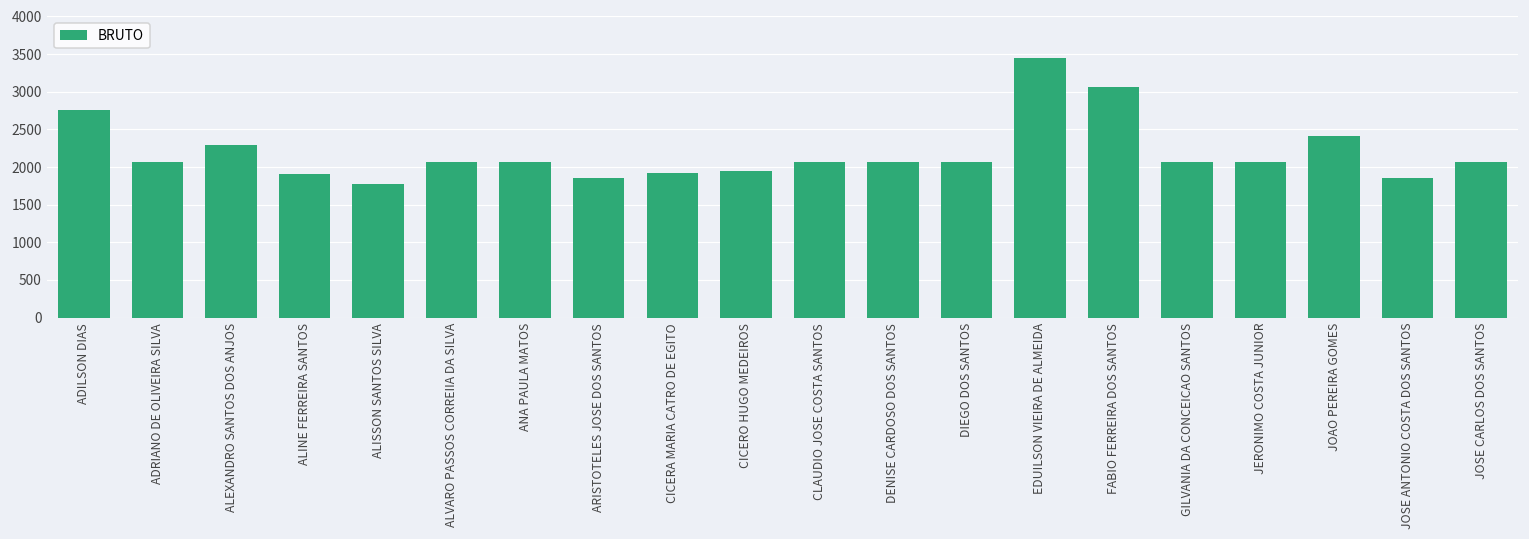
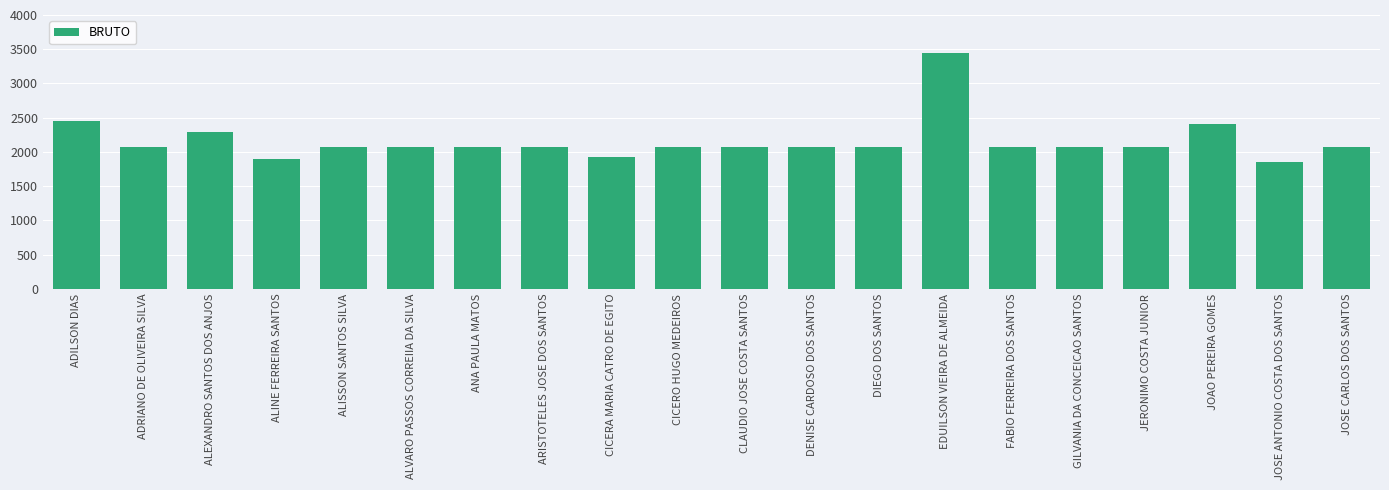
  {
-   "ADILSON DIAS": 2800,
+   "ADILSON DIAS": 2400,
    "ADRIANO DE OLIVEIRA SILVA": 2100,
    "ALEXANDRO SANTOS DOS ANJOS": 2300,
    "ALINE FERREIRA SANTOS": 1900,
-   "ALISSON SANTOS SILVA": 1800,
+   "ALISSON SANTOS SILVA": 2100,
    "ALVARO PASSOS CORREIIA DA SILVA": 2100,
    "ANA PAULA MATOS": 2100,
-   "ARISTOTELES JOSE DOS SANTOS": 1900,
+   "ARISTOTELES JOSE DOS SANTOS": 2100,
    "CICERA MARIA CATRO DE EGITO": 1900,
-   "CICERO HUGO MEDEIROS": 1900,
+   "CICERO HUGO MEDEIROS": 2100,
    "CLAUDIO JOSE COSTA SANTOS": 2100,
    "DENISE CARDOSO DOS SANTOS": 2100,
    "DIEGO DOS SANTOS": 2100,
    "EDUILSON VIEIRA DE ALMEIDA": 3500,
-   "FABIO FERREIRA DOS SANTOS": 3100,
+   "FABIO FERREIRA DOS SANTOS": 2100,
    "GILVANIA DA CONCEICAO SANTOS": 2100,
    "JERONIMO COSTA JUNIOR": 2100,
    "JOAO PEREIRA GOMES": 2400,
    "JOSE ANTONIO COSTA DOS SANTOS": 1900,
    "JOSE CARLOS DOS SANTOS": 2100
  }
